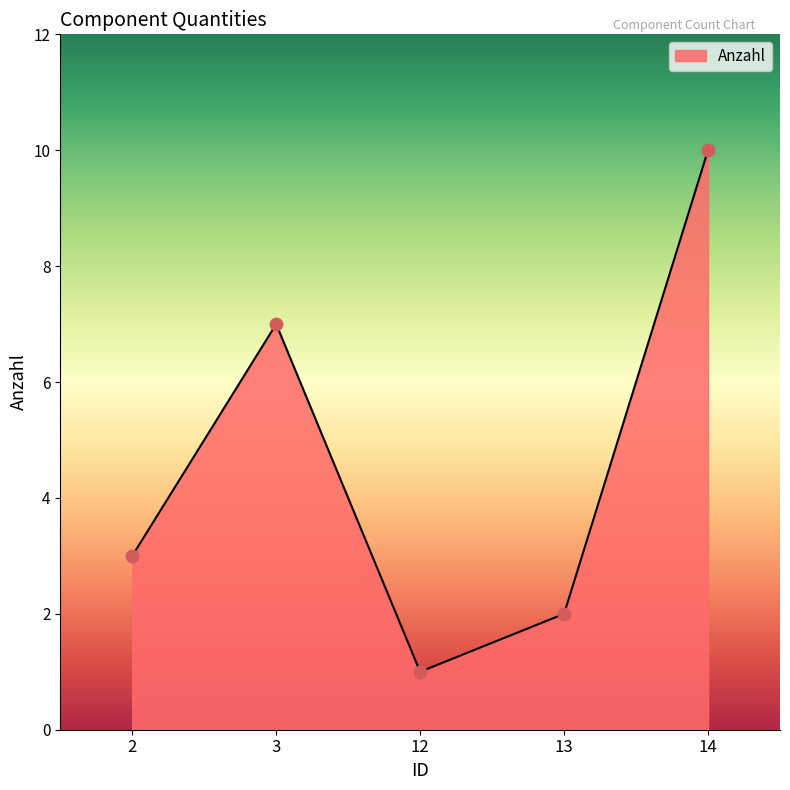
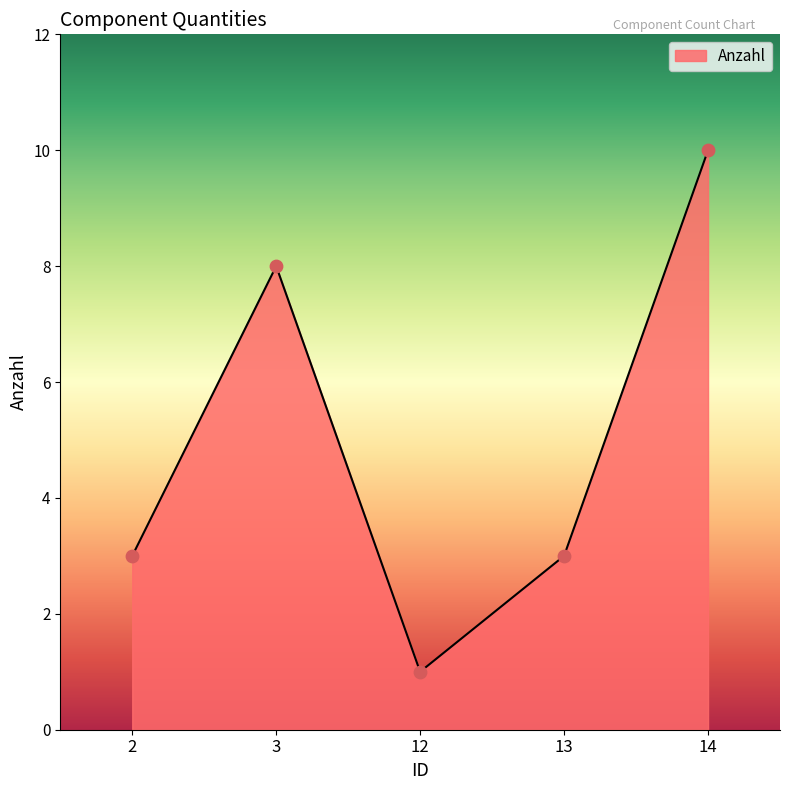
  {
    "2": 3,
-   "3": 7,
+   "3": 8,
    "12": 1,
-   "13": 2,
+   "13": 3,
    "14": 10
  }
